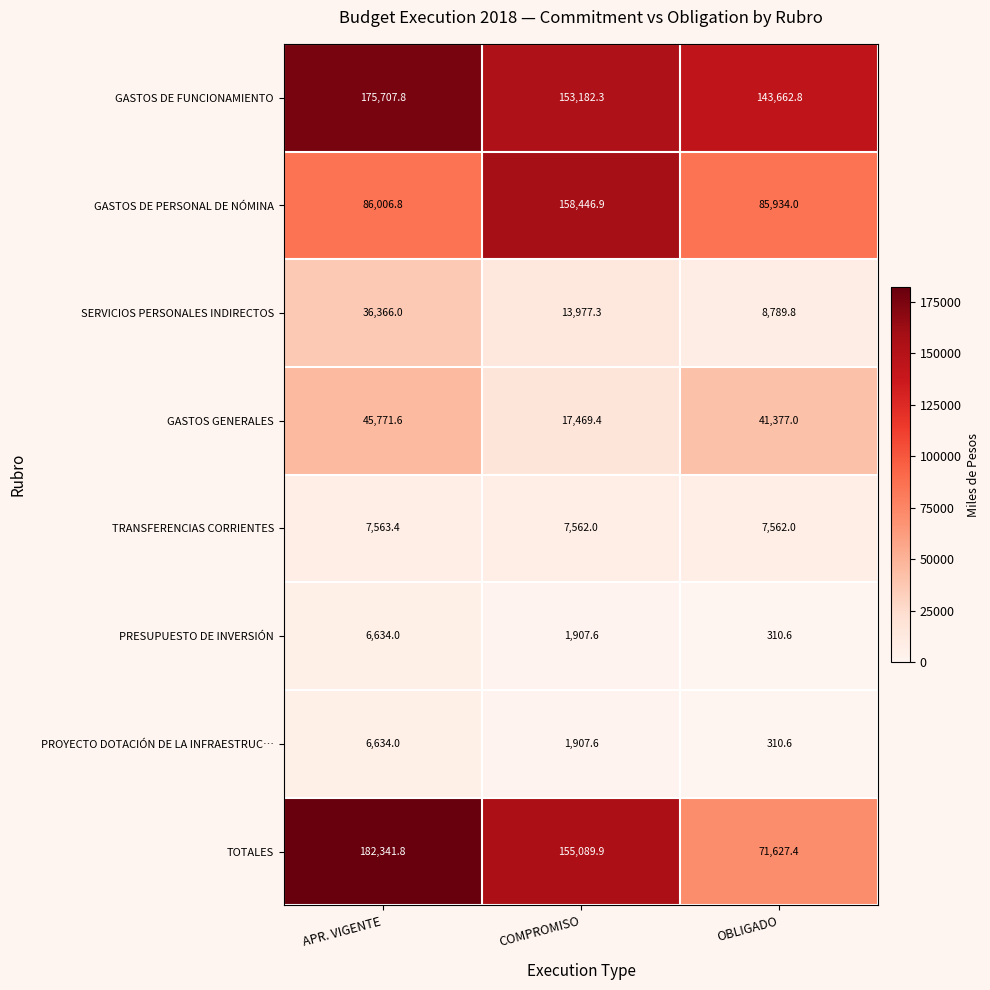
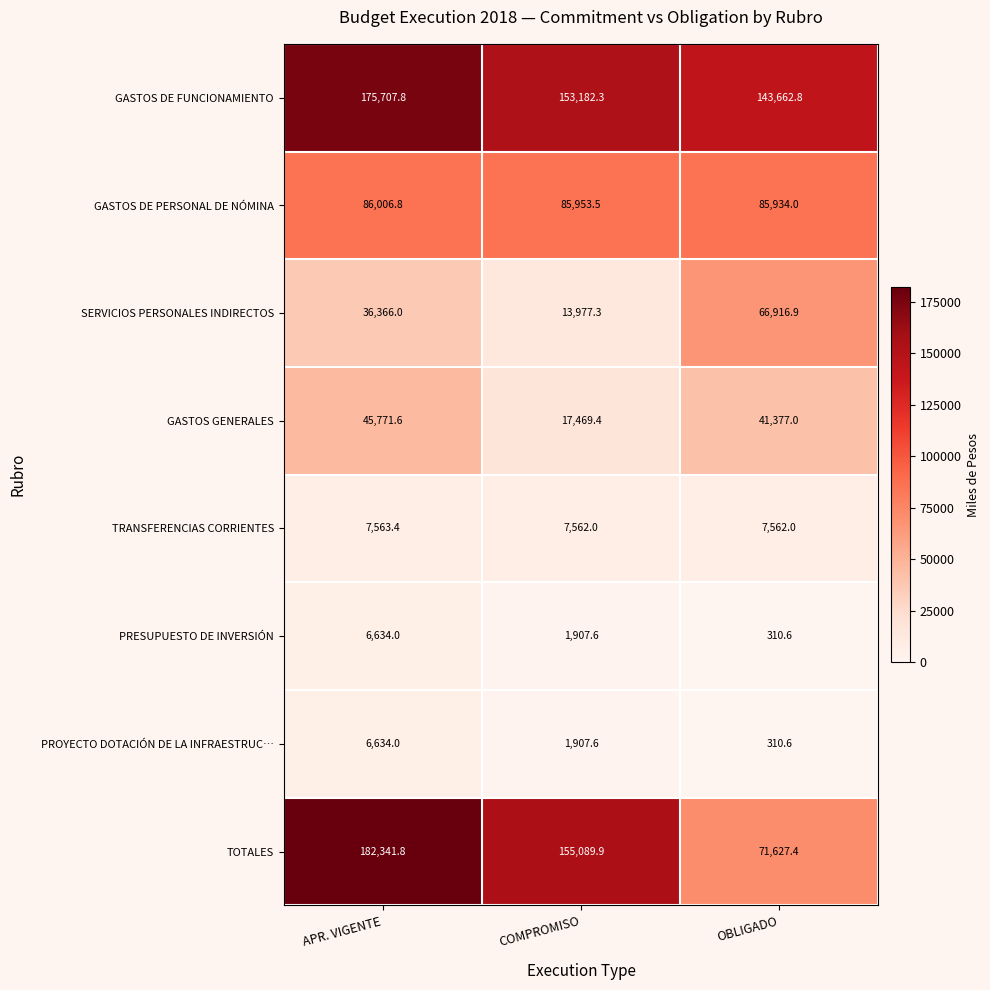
  {
    "GASTOS DE FUNCIONAMIENTO": {
      "APR. VIGENTE": "175,707.8",
      "COMPROMISO": "153,182.3",
      "OBLIGADO": "143,662.8"
    },
    "GASTOS DE PERSONAL DE NÓMINA": {
      "APR. VIGENTE": "86,006.8",
-     "COMPROMISO": "158,446.9",
+     "COMPROMISO": "85,953.5",
      "OBLIGADO": "85,934.0"
    },
    "SERVICIOS PERSONALES INDIRECTOS": {
      "APR. VIGENTE": "36,366.0",
      "COMPROMISO": "13,977.3",
-     "OBLIGADO": "8,789.8"
+     "OBLIGADO": "66,916.9"
    },
    "GASTOS GENERALES": {
      "APR. VIGENTE": "45,771.6",
      "COMPROMISO": "17,469.4",
      "OBLIGADO": "41,377.0"
    },
    "TRANSFERENCIAS CORRIENTES": {
      "APR. VIGENTE": "7,563.4",
      "COMPROMISO": "7,562.0",
      "OBLIGADO": "7,562.0"
    },
    "PRESUPUESTO DE INVERSIÓN": {
      "APR. VIGENTE": "6,634.0",
      "COMPROMISO": "1,907.6",
      "OBLIGADO": "310.6"
    },
    "PROYECTO DOTACIÓN DE LA INFRAESTRUC…": {
      "APR. VIGENTE": "6,634.0",
      "COMPROMISO": "1,907.6",
      "OBLIGADO": "310.6"
    },
    "TOTALES": {
      "APR. VIGENTE": "182,341.8",
      "COMPROMISO": "155,089.9",
      "OBLIGADO": "71,627.4"
    }
  }
